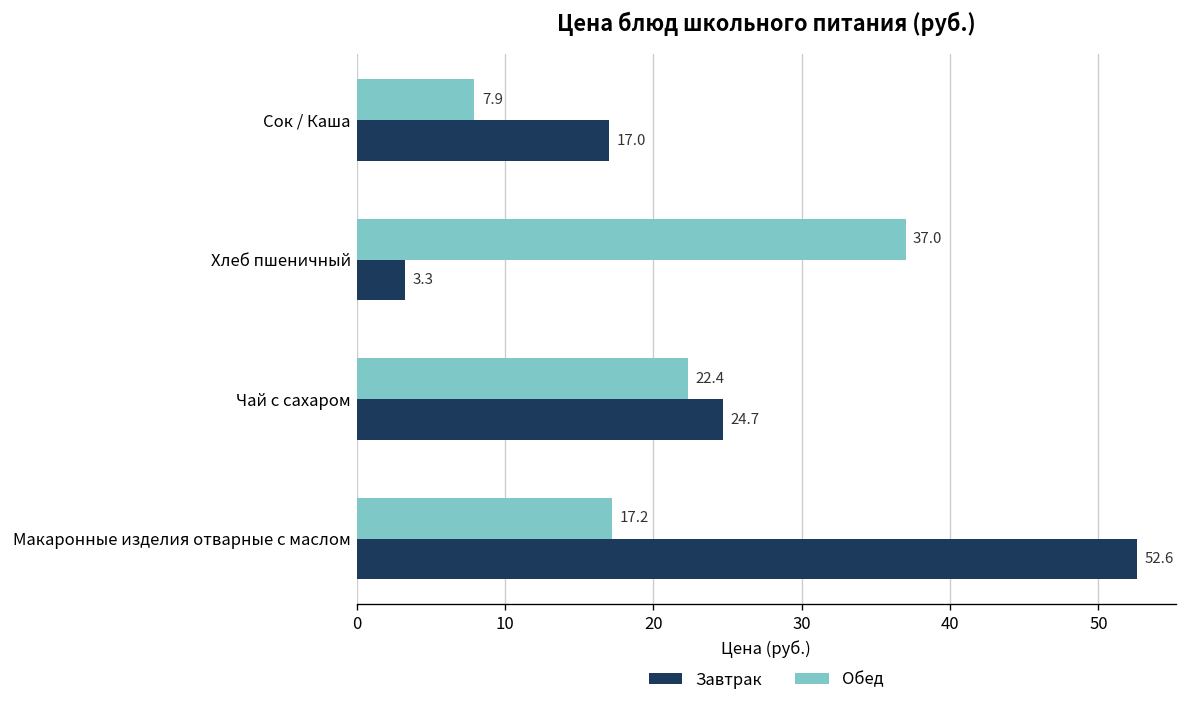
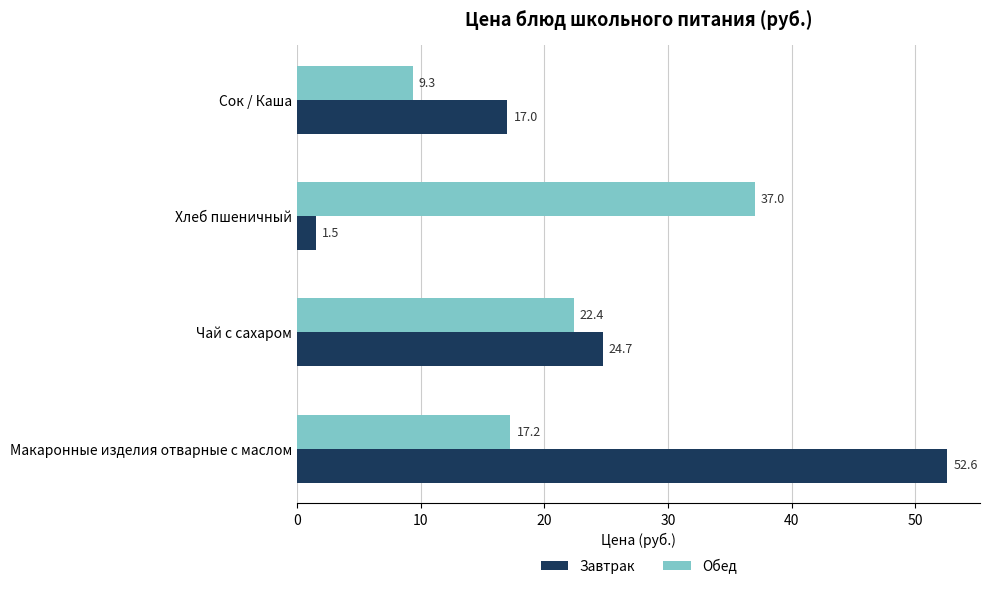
  {
    "Завтрак": {
      "Сок / Каша": 17.0,
-     "Хлеб пшеничный": 3.3,
+     "Хлеб пшеничный": 1.5,
      "Чай с сахаром": 24.7,
      "Макаронные изделия отварные с маслом": 52.6
    },
    "Обед": {
-     "Сок / Каша": 7.9,
+     "Сок / Каша": 9.3,
      "Хлеб пшеничный": 37.0,
      "Чай с сахаром": 22.4,
      "Макаронные изделия отварные с маслом": 17.2
    }
  }
